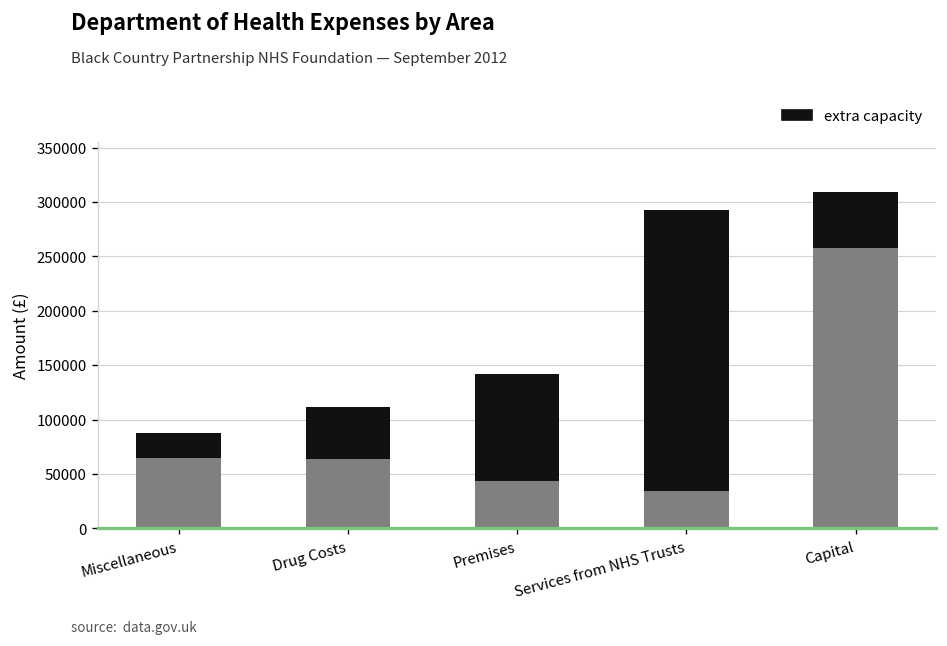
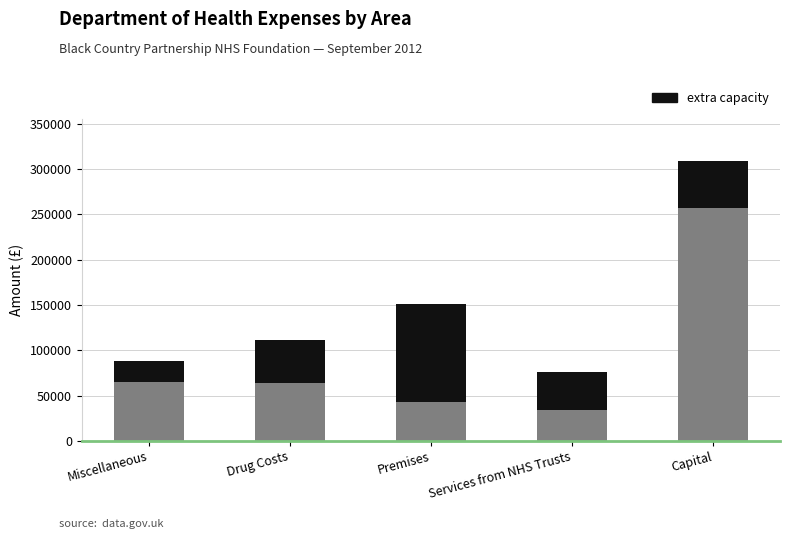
  {
    "extra capacity": {
      "Miscellaneous": 20000,
      "Drug Costs": 50000,
-     "Premises": 100000,
-     "Services from NHS Trusts": 260000,
+     "Premises": 110000,
+     "Services from NHS Trusts": 40000,
      "Capital": 50000
    }
  }
